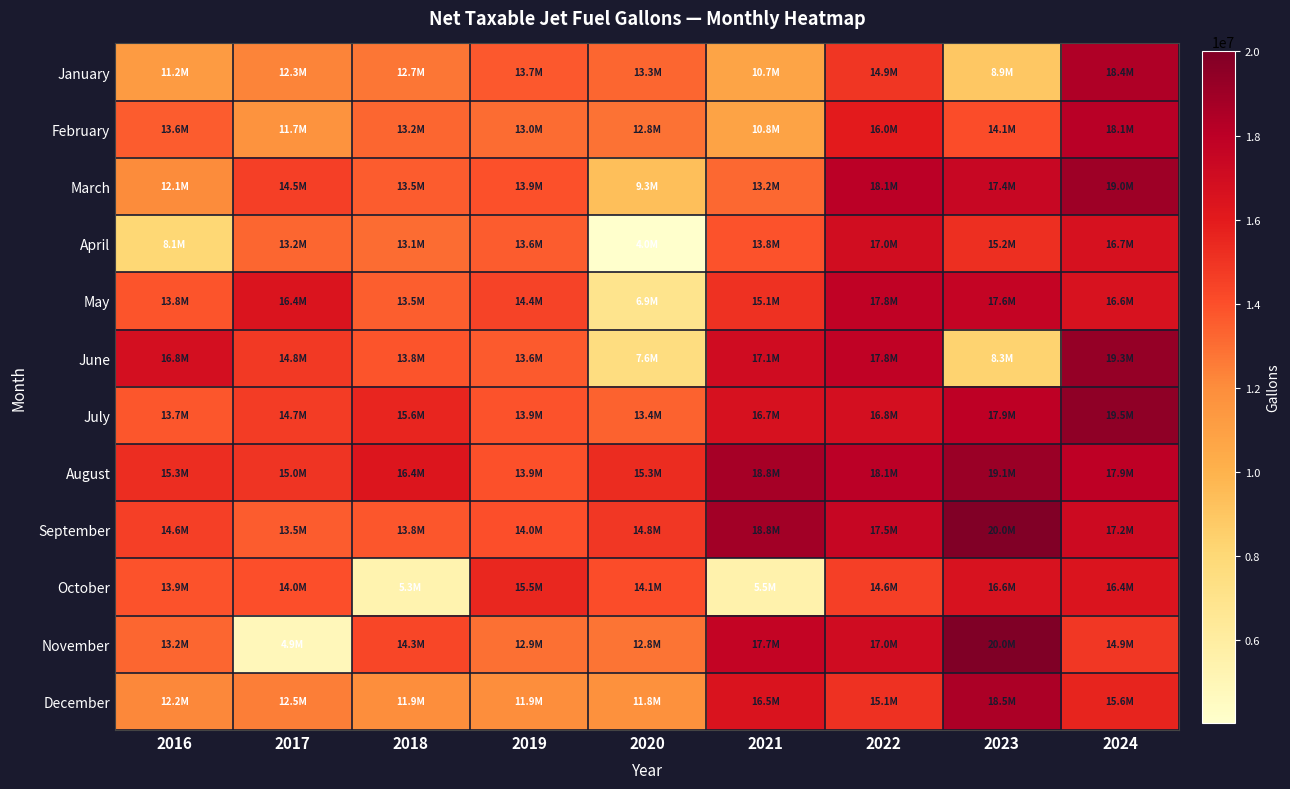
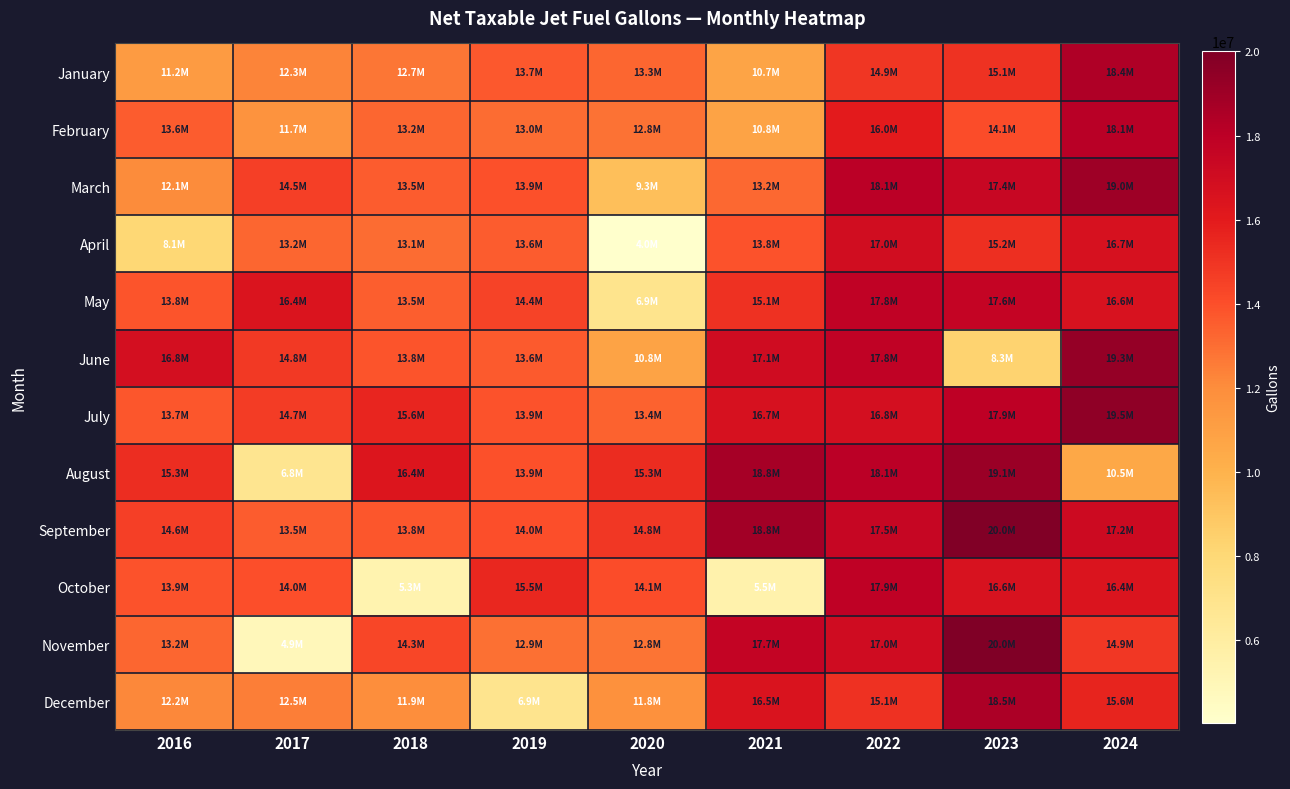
  {
    "January": {
      "2016": "11.2M",
      "2017": "12.3M",
      "2018": "12.7M",
      "2019": "13.7M",
      "2020": "13.3M",
      "2021": "10.7M",
      "2022": "14.9M",
-     "2023": "8.9M",
+     "2023": "15.1M",
      "2024": "18.4M"
    },
    "February": {
      "2016": "13.6M",
      "2017": "11.7M",
      "2018": "13.2M",
      "2019": "13.0M",
      "2020": "12.8M",
      "2021": "10.8M",
      "2022": "16.0M",
      "2023": "14.1M",
      "2024": "18.1M"
    },
    "March": {
      "2016": "12.1M",
      "2017": "14.5M",
      "2018": "13.5M",
      "2019": "13.9M",
      "2020": "9.3M",
      "2021": "13.2M",
      "2022": "18.1M",
      "2023": "17.4M",
      "2024": "19.0M"
    },
    "April": {
      "2016": "8.1M",
      "2017": "13.2M",
      "2018": "13.1M",
      "2019": "13.6M",
      "2020": "4.0M",
      "2021": "13.8M",
      "2022": "17.0M",
      "2023": "15.2M",
      "2024": "16.7M"
    },
    "May": {
      "2016": "13.8M",
      "2017": "16.4M",
      "2018": "13.5M",
      "2019": "14.4M",
      "2020": "6.9M",
      "2021": "15.1M",
      "2022": "17.8M",
      "2023": "17.6M",
      "2024": "16.6M"
    },
    "June": {
      "2016": "16.8M",
      "2017": "14.8M",
      "2018": "13.8M",
      "2019": "13.6M",
-     "2020": "7.6M",
+     "2020": "10.8M",
      "2021": "17.1M",
      "2022": "17.8M",
      "2023": "8.3M",
      "2024": "19.3M"
    },
    "July": {
      "2016": "13.7M",
      "2017": "14.7M",
      "2018": "15.6M",
      "2019": "13.9M",
      "2020": "13.4M",
      "2021": "16.7M",
      "2022": "16.8M",
      "2023": "17.9M",
      "2024": "19.5M"
    },
    "August": {
      "2016": "15.3M",
-     "2017": "15.0M",
+     "2017": "6.8M",
      "2018": "16.4M",
      "2019": "13.9M",
      "2020": "15.3M",
      "2021": "18.8M",
      "2022": "18.1M",
      "2023": "19.1M",
-     "2024": "17.9M"
+     "2024": "10.5M"
    },
    "September": {
      "2016": "14.6M",
      "2017": "13.5M",
      "2018": "13.8M",
      "2019": "14.0M",
      "2020": "14.8M",
      "2021": "18.8M",
      "2022": "17.5M",
      "2023": "20.0M",
      "2024": "17.2M"
    },
    "October": {
      "2016": "13.9M",
      "2017": "14.0M",
      "2018": "5.3M",
      "2019": "15.5M",
      "2020": "14.1M",
      "2021": "5.5M",
-     "2022": "14.6M",
+     "2022": "17.9M",
      "2023": "16.6M",
      "2024": "16.4M"
    },
    "November": {
      "2016": "13.2M",
      "2017": "4.9M",
      "2018": "14.3M",
      "2019": "12.9M",
      "2020": "12.8M",
      "2021": "17.7M",
      "2022": "17.0M",
      "2023": "20.0M",
      "2024": "14.9M"
    },
    "December": {
      "2016": "12.2M",
      "2017": "12.5M",
      "2018": "11.9M",
-     "2019": "11.9M",
+     "2019": "6.9M",
      "2020": "11.8M",
      "2021": "16.5M",
      "2022": "15.1M",
      "2023": "18.5M",
      "2024": "15.6M"
    }
  }
